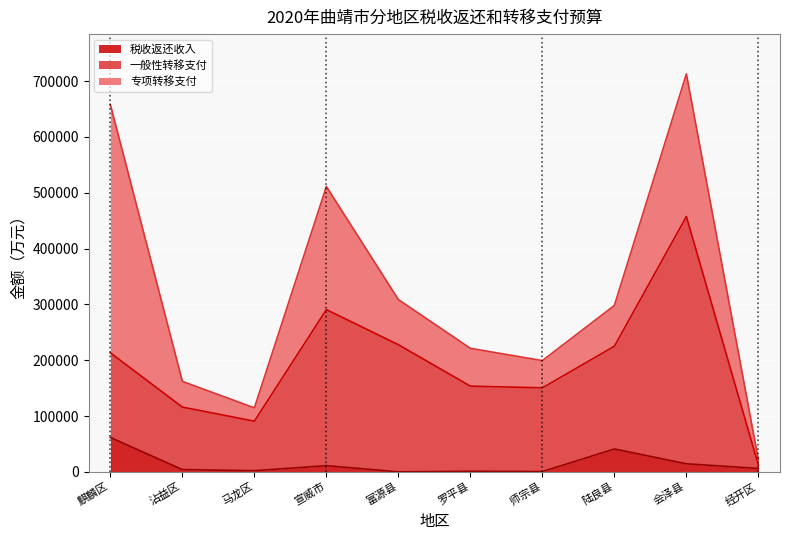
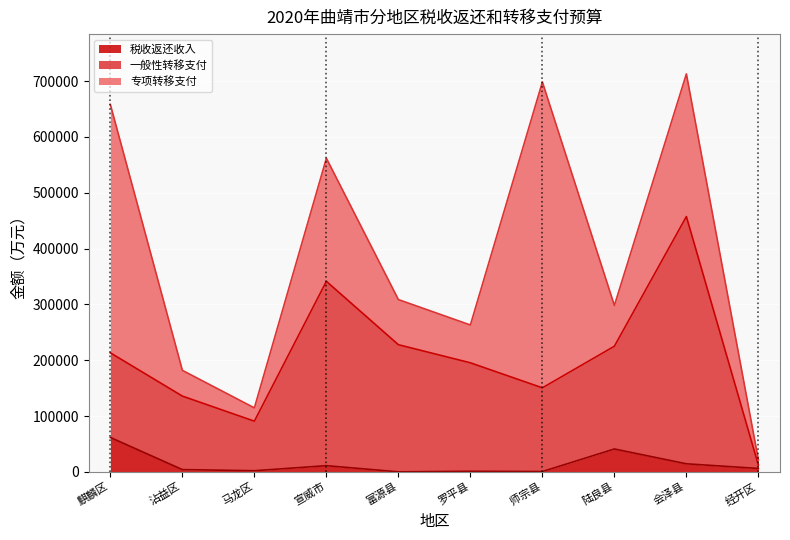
  {
    "税收返还收入": {
      "麒麟区": 60000,
      "沾益区": 0,
      "马龙区": 0,
      "宣威市": 10000,
      "富源县": 0,
      "罗平县": 0,
      "师宗县": 0,
      "陆良县": 40000,
      "会泽县": 10000,
      "经开区": 10000
    },
    "一般性转移支付": {
      "麒麟区": 150000,
-     "沾益区": 110000,
+     "沾益区": 130000,
      "马龙区": 90000,
-     "宣威市": 280000,
+     "宣威市": 330000,
      "富源县": 230000,
-     "罗平县": 150000,
+     "罗平县": 190000,
      "师宗县": 150000,
      "陆良县": 180000,
      "会泽县": 440000,
      "经开区": 10000
    },
    "专项转移支付": {
      "麒麟区": 440000,
      "沾益区": 50000,
      "马龙区": 20000,
      "宣威市": 220000,
      "富源县": 80000,
      "罗平县": 70000,
-     "师宗县": 50000,
+     "师宗县": 550000,
      "陆良县": 70000,
      "会泽县": 260000,
      "经开区": 10000
    }
  }
